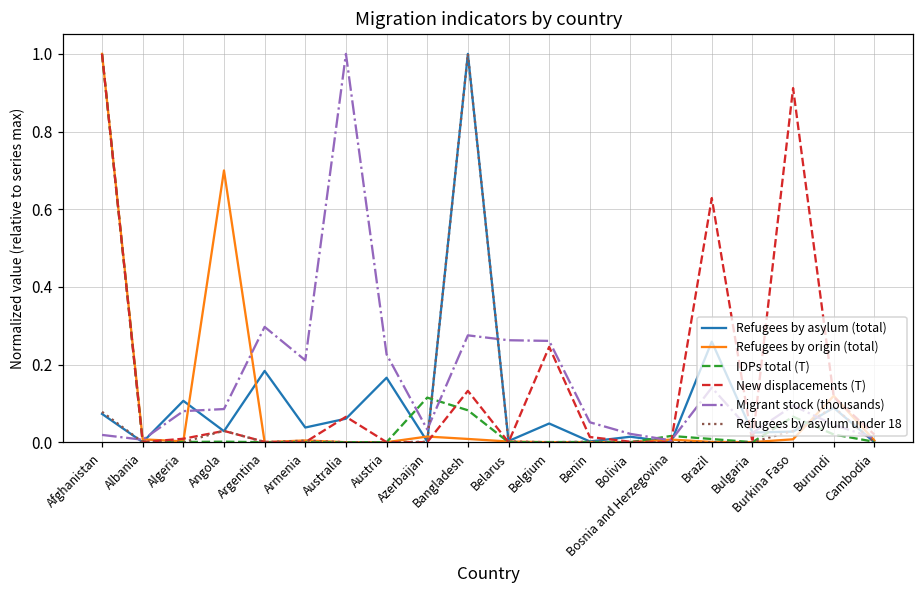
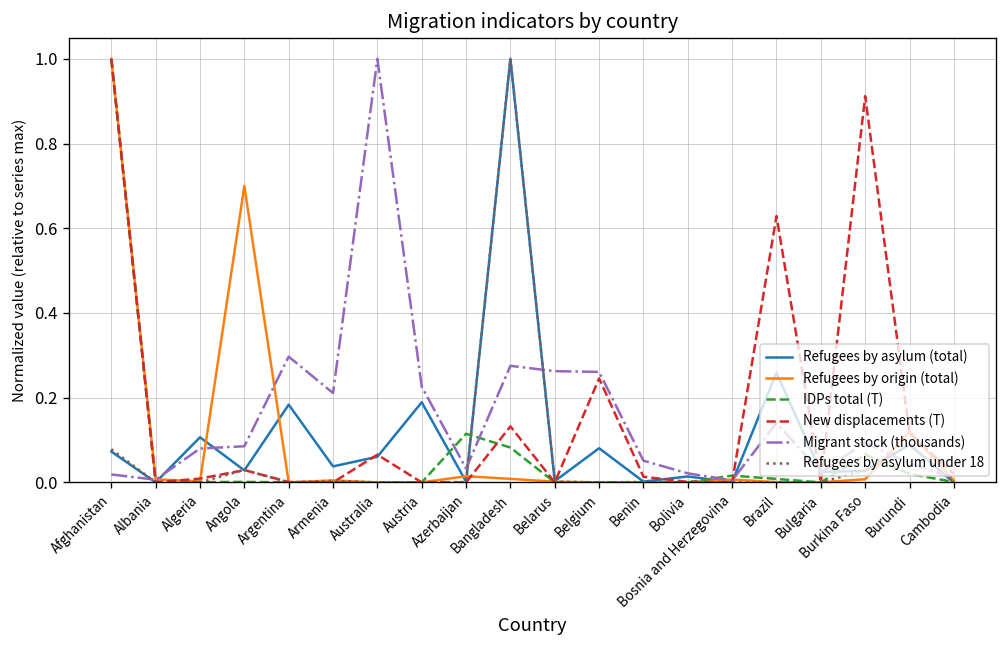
  {
    "Refugees by asylum (total)": {
      "Algeria": 0.11,
      "Argentina": 0.18,
      "Armenia": 0.04,
-     "Austria": 0.17,
-     "Belgium": 0.05
+     "Austria": 0.19,
+     "Belgium": 0.08
    },
    "Refugees by origin (total)": {
      "Angola": 0.70,
      "Azerbaijan": 0.01,
      "Bangladesh": 0.01,
      "Burkina Faso": 0.01
    },
    "IDPs total (T)": {
      "Angola": 0.00,
      "Azerbaijan": 0.11,
      "Bangladesh": 0.08,
      "Bosnia and Herzegovina": 0.02,
      "Brazil": 0.01
    },
    "New displacements (T)": {
      "Bangladesh": 0.13,
      "Belgium": 0.25,
      "Benin": 0.01,
      "Brazil": 0.63,
      "Burkina Faso": 0.91
    },
    "Migrant stock (thousands)": {
      "Afghanistan": 0.02,
      "Algeria": 0.08,
      "Angola": 0.09,
      "Argentina": 0.30,
      "Armenia": 0.21,
      "Australia": 1.00,
      "Austria": 0.23,
      "Azerbaijan": 0.03,
      "Bangladesh": 0.28,
      "Belarus": 0.26,
      "Belgium": 0.26,
      "Benin": 0.05
    }
  }
